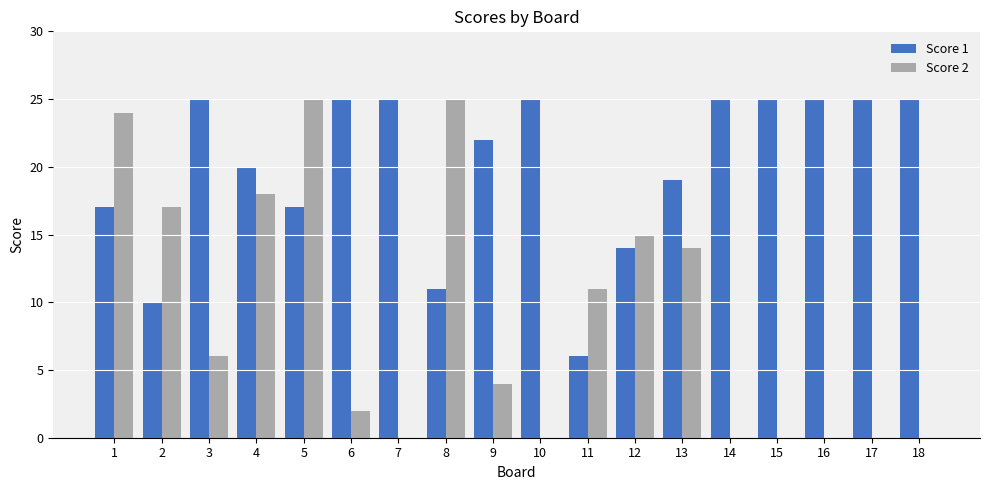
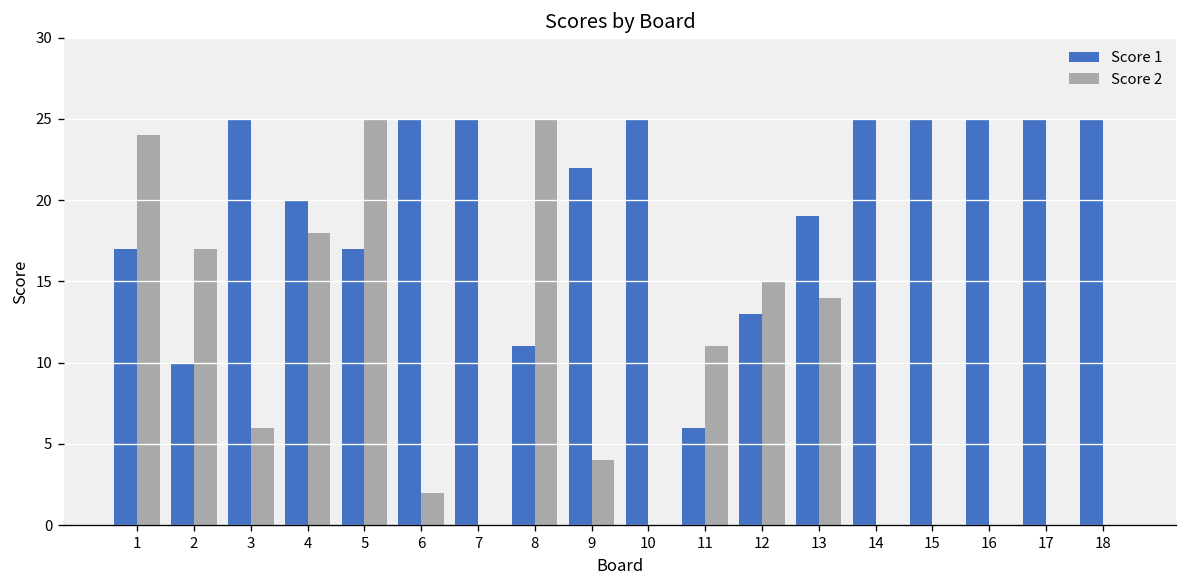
  {
    "Score 1": {
      "1": 17,
      "2": 10,
      "3": 25,
      "4": 20,
      "5": 17,
      "6": 25,
      "7": 25,
      "8": 11,
      "9": 22,
      "10": 25,
      "11": 6,
-     "12": 14,
+     "12": 13,
      "13": 19,
      "14": 25,
      "15": 25,
      "16": 25,
      "17": 25,
      "18": 25
    },
    "Score 2": {
      "1": 24,
      "2": 17,
      "3": 6,
      "4": 18,
      "5": 25,
      "6": 2,
      "7": 0,
      "8": 25,
      "9": 4,
      "10": 0,
      "11": 11,
      "12": 15,
      "13": 14,
      "14": 0,
      "15": 0,
      "16": 0,
      "17": 0,
      "18": 0
    }
  }
